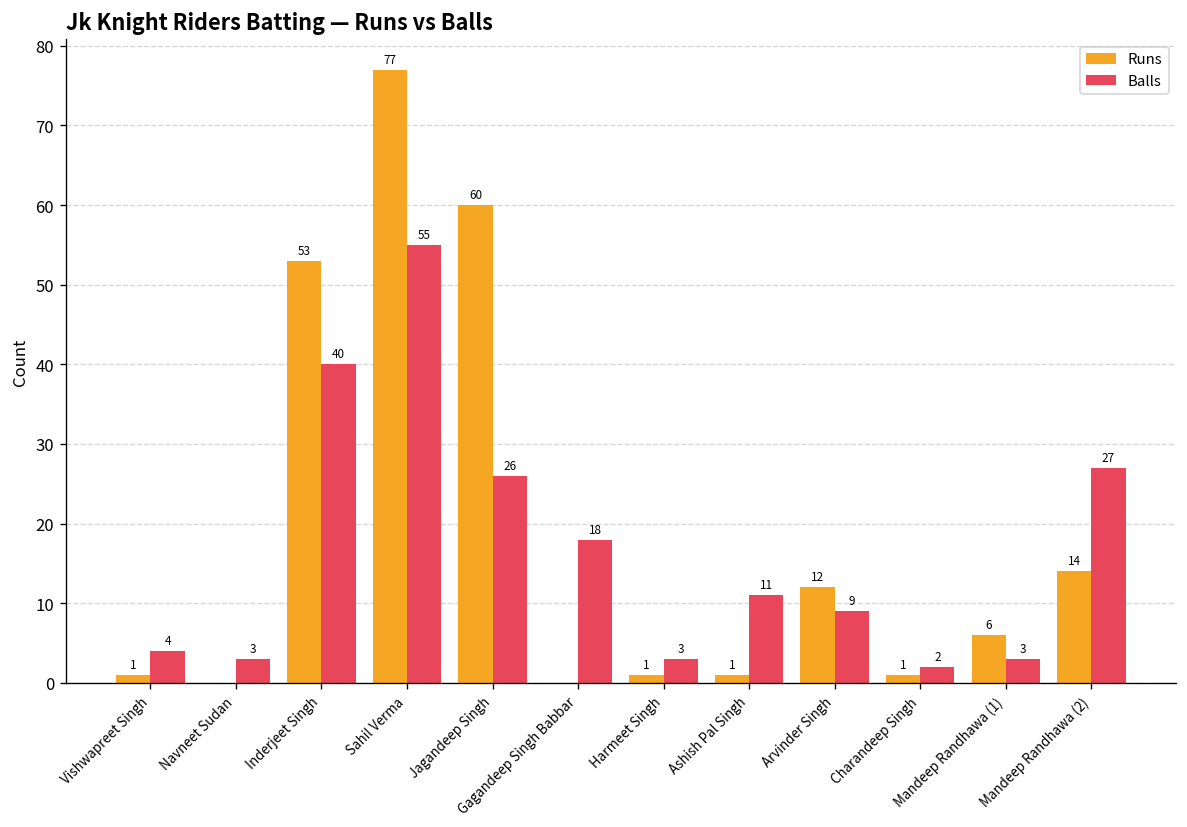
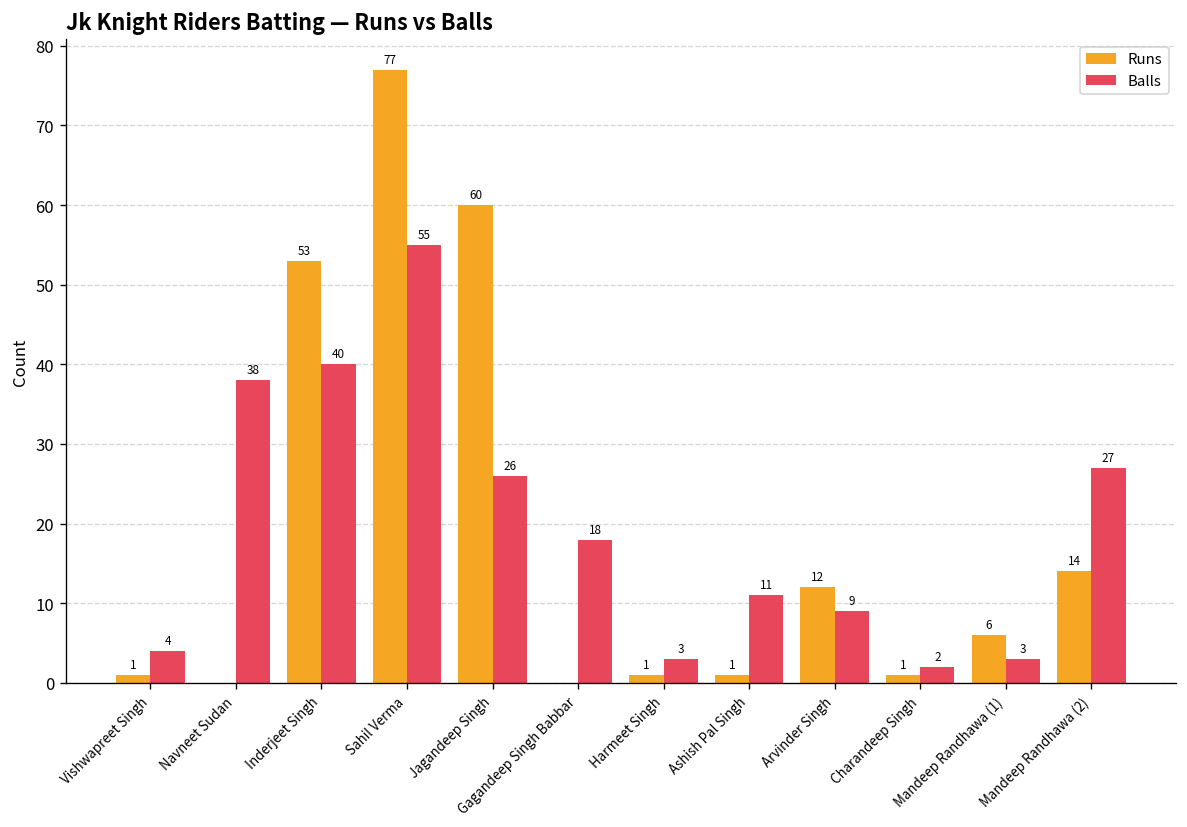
  {
    "Runs": {
      "Vishwapreet Singh": 1,
      "Inderjeet Singh": 53,
      "Sahil Verma": 77,
      "Jagandeep Singh": 60,
      "Harmeet Singh": 1,
      "Ashish Pal Singh": 1,
      "Arvinder Singh": 12,
      "Charandeep Singh": 1,
      "Mandeep Randhawa (1)": 6,
      "Mandeep Randhawa (2)": 14
    },
    "Balls": {
      "Vishwapreet Singh": 4,
-     "Navneet Sudan": 3,
+     "Navneet Sudan": 38,
      "Inderjeet Singh": 40,
      "Sahil Verma": 55,
      "Jagandeep Singh": 26,
      "Gagandeep Singh Babbar": 18,
      "Harmeet Singh": 3,
      "Ashish Pal Singh": 11,
      "Arvinder Singh": 9,
      "Charandeep Singh": 2,
      "Mandeep Randhawa (1)": 3,
      "Mandeep Randhawa (2)": 27
    }
  }
